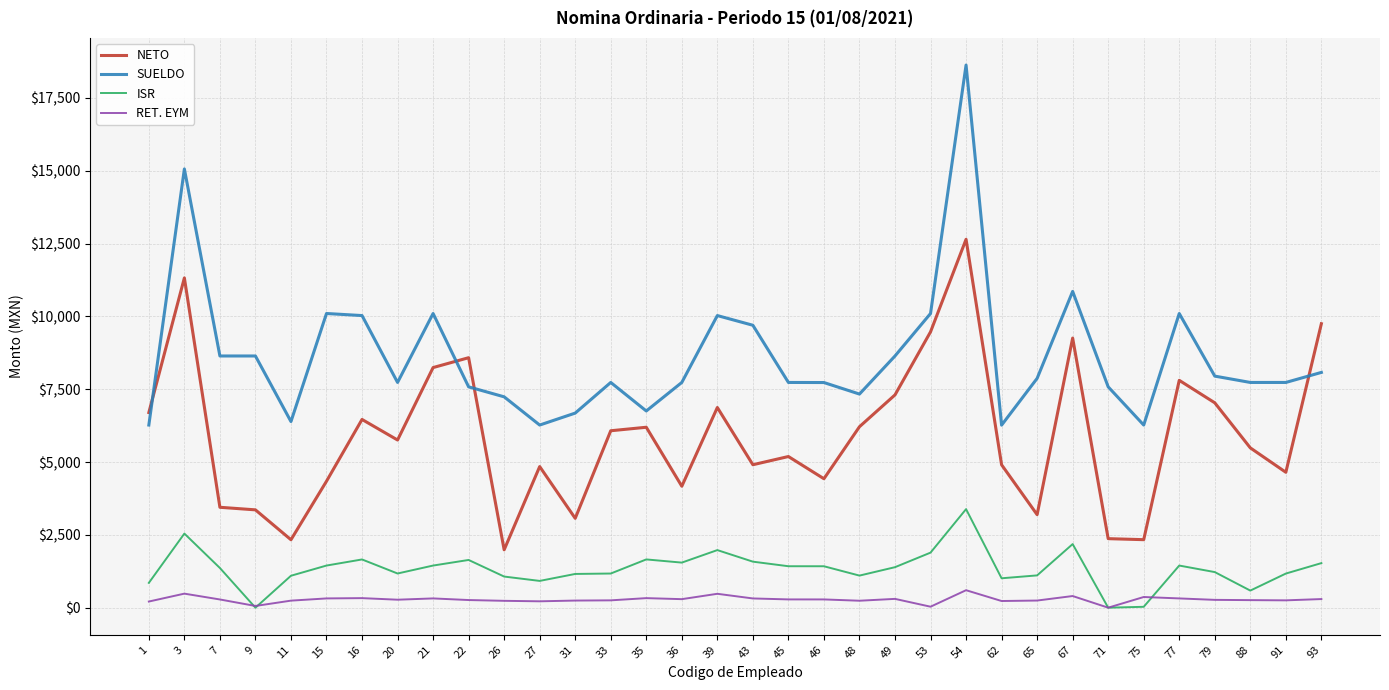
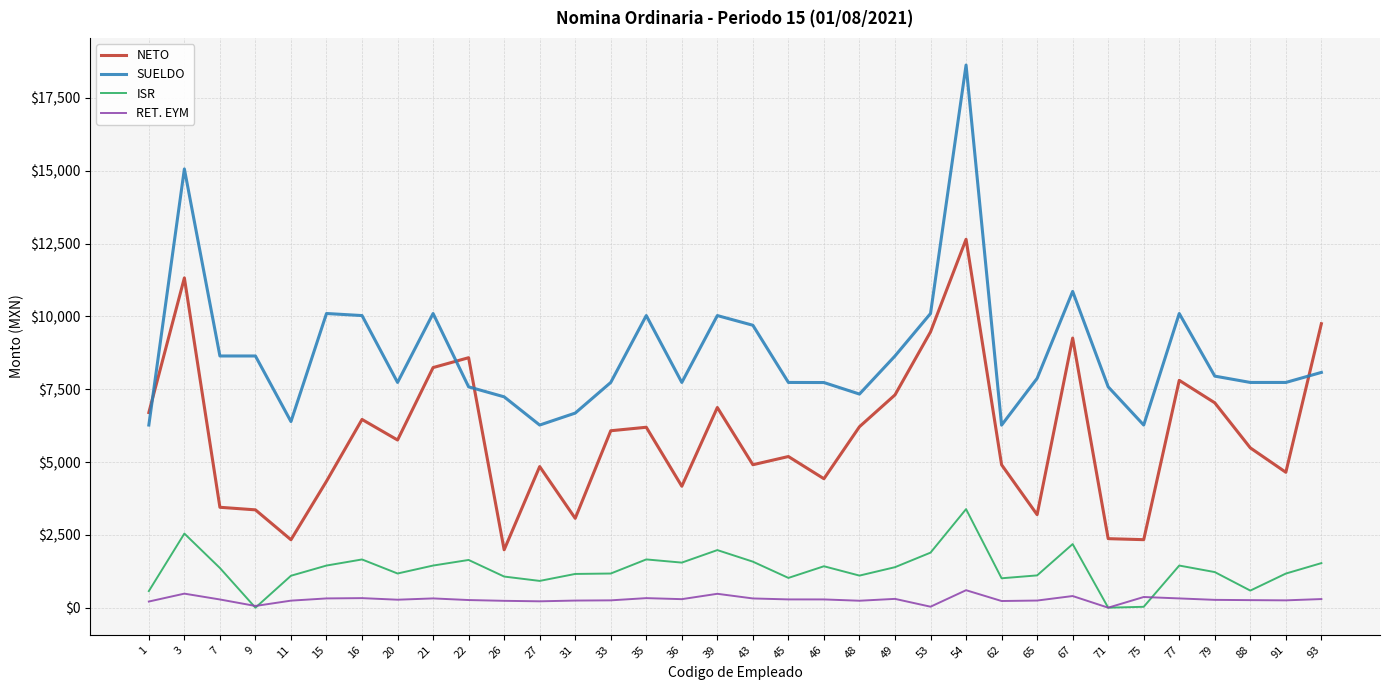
  {
    "NETO": {
      "1": "$6,700",
      "3": "$11,300",
      "7": "$3,400",
      "9": "$3,400",
      "11": "$2,300",
      "15": "$4,300",
      "16": "$6,500",
      "20": "$5,800",
      "21": "$8,200",
      "22": "$8,600",
      "26": "$2,000",
      "27": "$4,800",
      "31": "$3,100",
      "33": "$6,100",
      "35": "$6,200",
      "36": "$4,200",
      "39": "$6,900",
      "43": "$4,900",
      "45": "$5,200",
      "46": "$4,400",
      "48": "$6,200",
      "49": "$7,300",
      "53": "$9,500",
      "54": "$12,600",
      "62": "$4,900",
      "65": "$3,200",
      "67": "$9,300",
      "71": "$2,400",
      "75": "$2,300",
      "77": "$7,800",
      "79": "$7,000",
      "88": "$5,500",
      "91": "$4,600",
      "93": "$9,800"
    },
    "SUELDO": {
      "1": "$6,300",
      "3": "$15,100",
      "7": "$8,600",
      "9": "$8,600",
      "11": "$6,400",
      "15": "$10,100",
      "16": "$10,000",
      "20": "$7,700",
      "21": "$10,100",
      "22": "$7,600",
      "26": "$7,200",
      "27": "$6,300",
      "31": "$6,700",
      "33": "$7,700",
-     "35": "$6,800",
+     "35": "$10,000",
      "36": "$7,700",
      "39": "$10,000",
      "43": "$9,700",
      "45": "$7,700",
      "46": "$7,700",
      "48": "$7,300",
      "49": "$8,600",
      "53": "$10,100",
      "54": "$18,600",
      "62": "$6,300",
      "65": "$7,900",
      "67": "$10,900",
      "71": "$7,600",
      "75": "$6,300",
      "77": "$10,100",
      "79": "$8,000",
      "88": "$7,700",
      "91": "$7,700",
      "93": "$8,100"
    },
    "ISR": {
-     "1": "$900",
+     "1": "$600",
      "3": "$2,500",
      "7": "$1,400",
      "11": "$1,100",
      "15": "$1,400",
      "16": "$1,700",
      "20": "$1,200",
      "21": "$1,400",
      "22": "$1,600",
      "26": "$1,100",
      "27": "$900",
      "31": "$1,200",
      "33": "$1,200",
      "35": "$1,700",
      "36": "$1,500",
      "39": "$2,000",
      "43": "$1,600",
-     "45": "$1,400",
+     "45": "$1,000",
      "46": "$1,400",
      "48": "$1,100",
      "49": "$1,400",
      "53": "$1,900",
      "54": "$3,400",
      "62": "$1,000",
      "65": "$1,100",
      "67": "$2,200",
      "75": "$0",
      "77": "$1,400",
      "79": "$1,200",
      "88": "$600",
      "91": "$1,200",
      "93": "$1,500"
    },
    "RET. EYM": {
      "1": "$200",
      "3": "$500",
      "7": "$300",
      "11": "$200",
      "15": "$300",
      "16": "$300",
      "20": "$300",
      "21": "$300",
      "22": "$300",
      "26": "$200",
      "27": "$200",
      "31": "$200",
      "33": "$300",
      "35": "$300",
      "36": "$300",
      "39": "$500",
      "43": "$300",
      "45": "$300",
      "46": "$300",
      "48": "$200",
      "49": "$300",
      "53": "$0",
      "54": "$600",
      "62": "$200",
      "65": "$200",
      "67": "$400",
      "75": "$400",
      "77": "$300",
      "79": "$300",
      "88": "$300",
      "91": "$300",
      "93": "$300"
    }
  }
